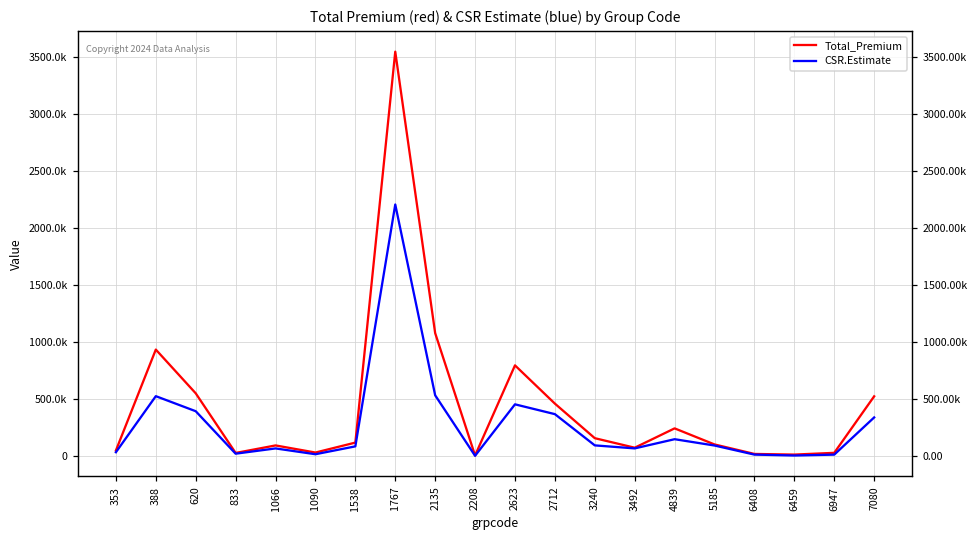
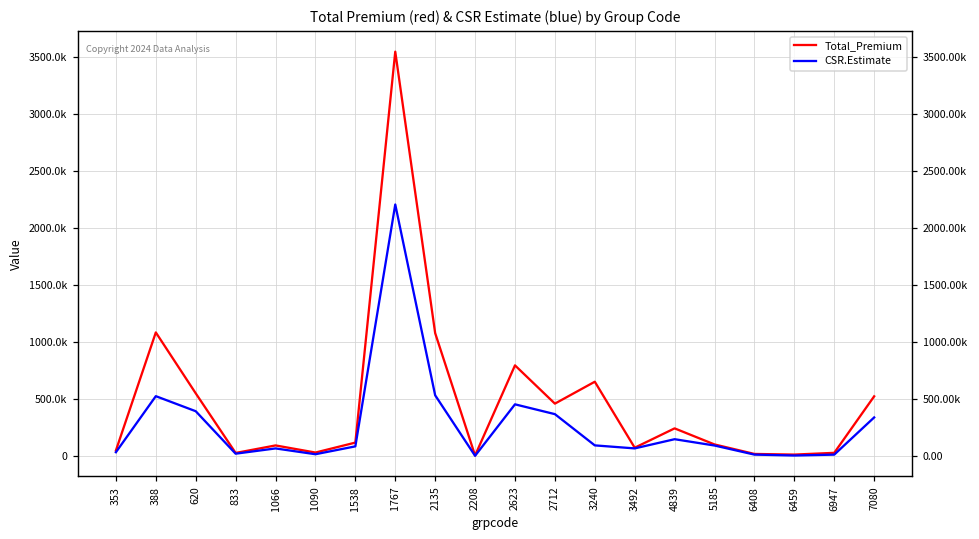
  {
    "Total_Premium": {
-     "388": 940000,
+     "388": 1090000,
      "620": 550000,
      "1066": 100000,
      "1538": 120000,
      "1767": 3540000,
      "2135": 1080000,
      "2623": 800000,
      "2712": 460000,
-     "3240": 160000,
+     "3240": 650000,
      "4839": 250000,
      "7080": 530000
    },
    "CSR.Estimate": {
      "388": 530000,
      "620": 400000,
      "1066": 70000,
      "1538": 90000,
      "1767": 2210000,
      "2135": 540000,
      "2623": 460000,
      "2712": 370000,
      "3240": 100000,
      "4839": 150000,
      "7080": 340000
    }
  }
